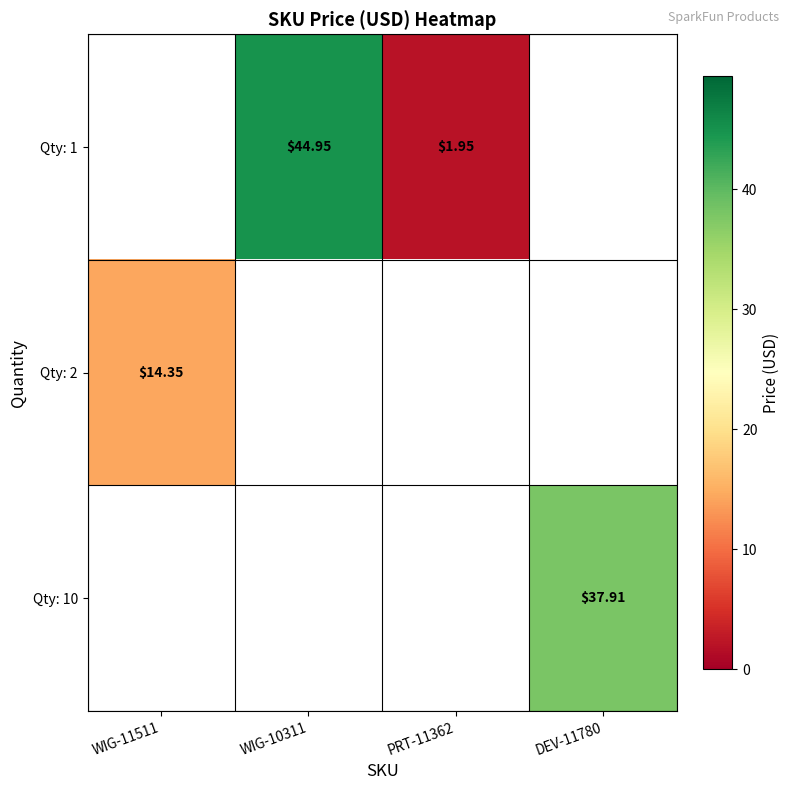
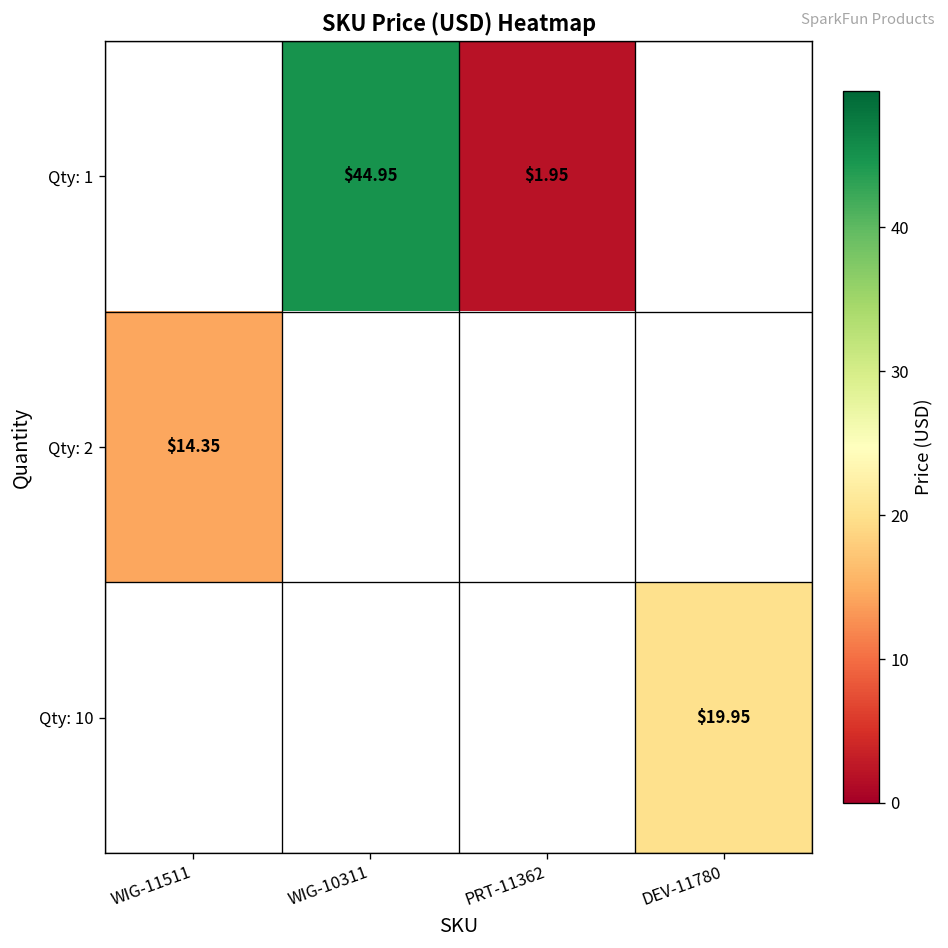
  {
    "Qty: 1": {
      "WIG-10311": "$44.95",
      "PRT-11362": "$1.95"
    },
    "Qty: 2": {
      "WIG-11511": "$14.35"
    },
    "Qty: 10": {
-     "DEV-11780": "$37.91"
+     "DEV-11780": "$19.95"
    }
  }
